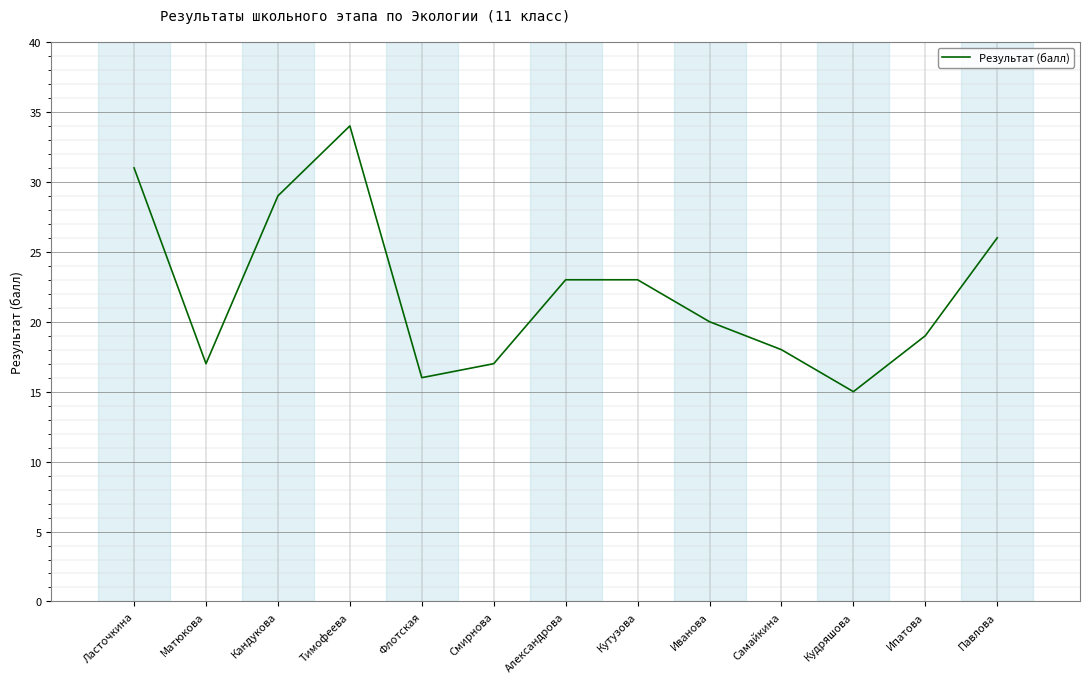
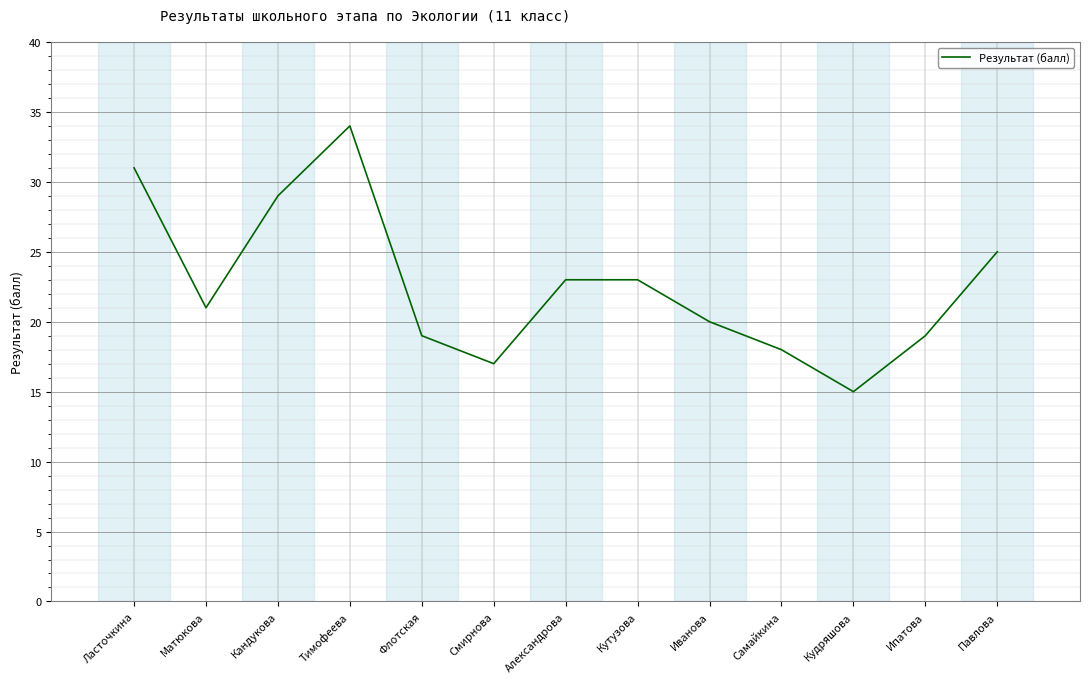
  {
    "Ласточкина": 31,
-   "Матюкова": 17,
+   "Матюкова": 21,
    "Кандукова": 29,
    "Тимофеева": 34,
-   "Флотская": 16,
+   "Флотская": 19,
    "Смирнова": 17,
    "Александрова": 23,
    "Кутузова": 23,
    "Иванова": 20,
    "Самайкина": 18,
    "Кудряшова": 15,
    "Ипатова": 19,
-   "Павлова": 26
+   "Павлова": 25
  }
